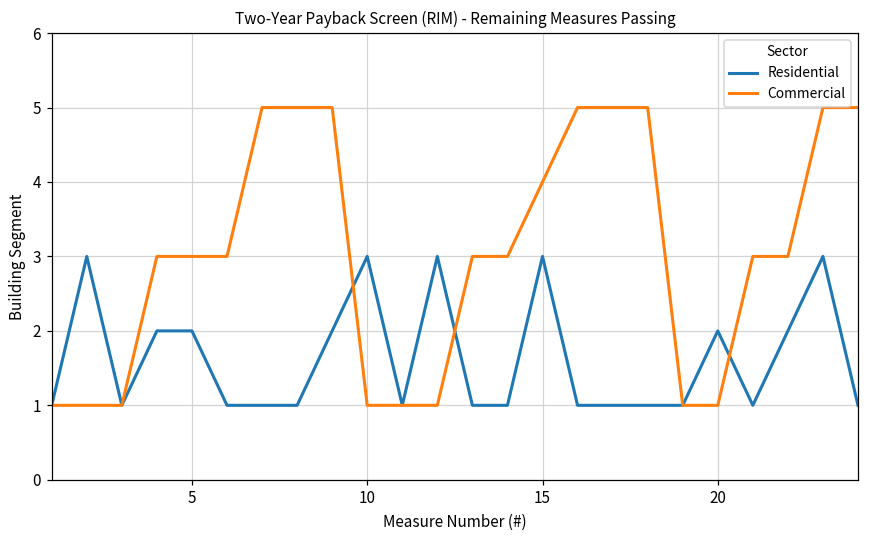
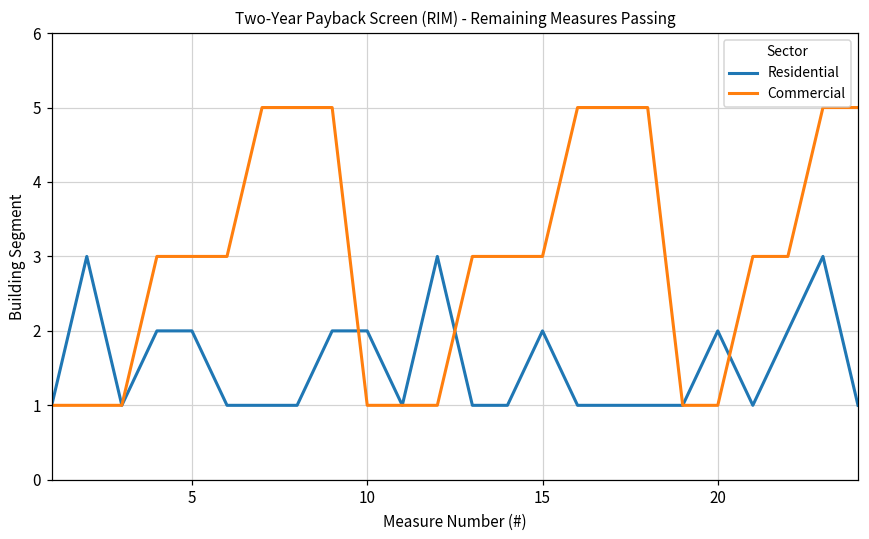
  {
    "Residential": {
      "5": 2,
-     "10": 3,
-     "15": 3,
+     "10": 2,
+     "15": 2,
      "20": 2
    },
    "Commercial": {
      "5": 3,
      "10": 1,
-     "15": 4,
+     "15": 3,
      "20": 1
    }
  }
